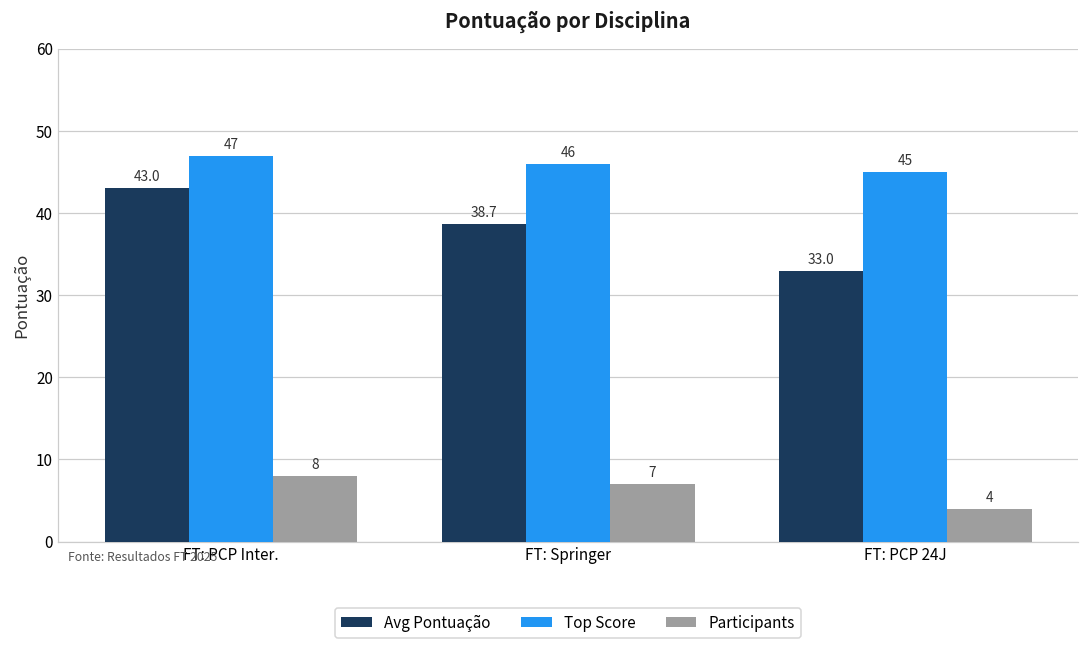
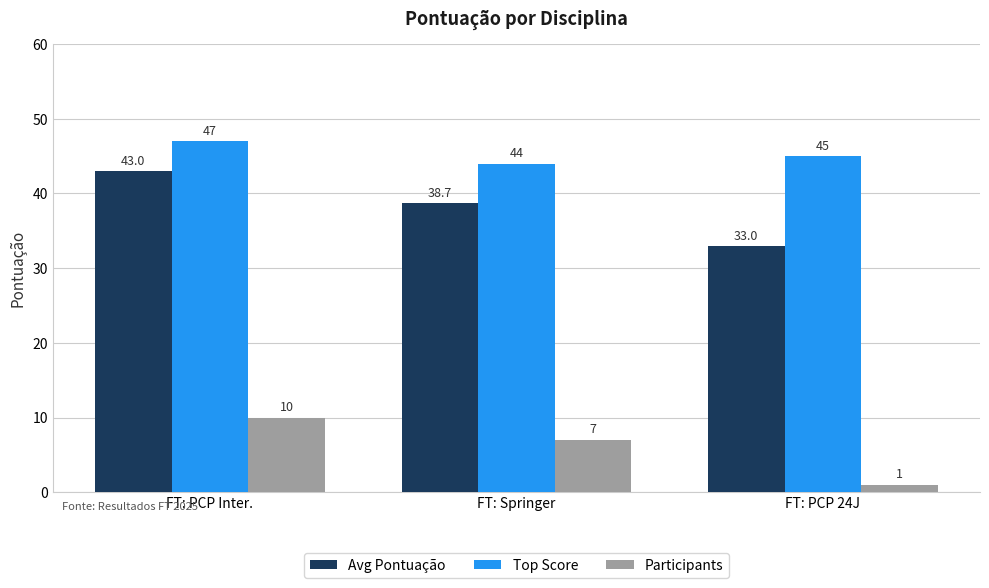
  {
    "Avg Pontuação": {
      "FT: PCP Inter.": 43.0,
      "FT: Springer": 38.7,
      "FT: PCP 24J": 33.0
    },
    "Top Score": {
      "FT: PCP Inter.": 47,
-     "FT: Springer": 46,
+     "FT: Springer": 44,
      "FT: PCP 24J": 45
    },
    "Participants": {
-     "FT: PCP Inter.": 8,
+     "FT: PCP Inter.": 10,
      "FT: Springer": 7,
-     "FT: PCP 24J": 4
+     "FT: PCP 24J": 1
    }
  }
